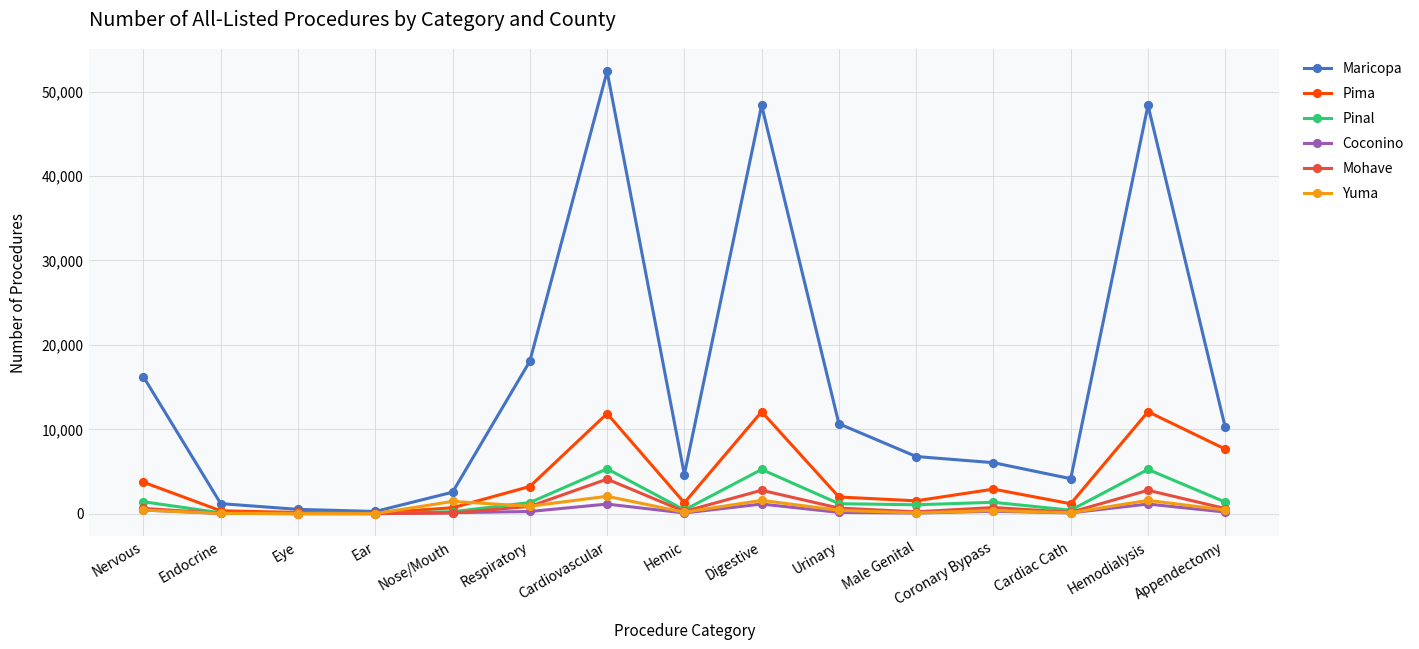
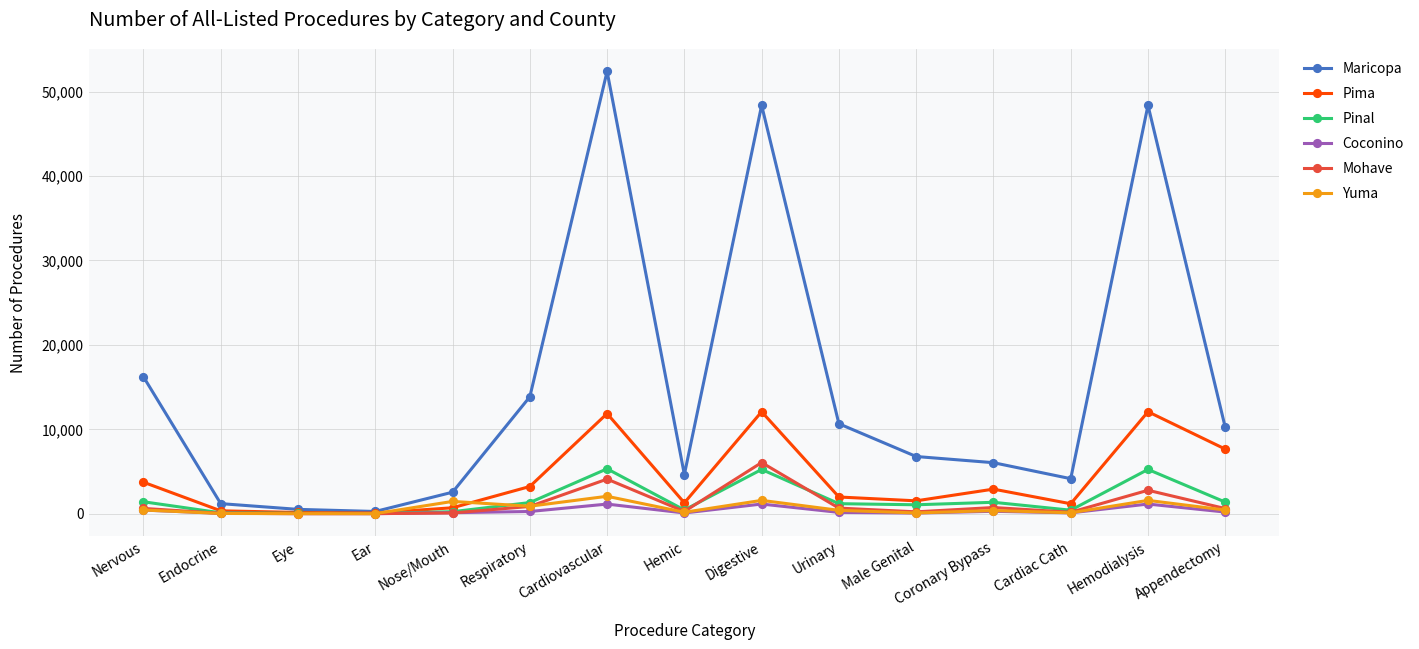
  {
    "Maricopa": {
      "Nervous": "16,000",
      "Endocrine": "1,000",
      "Eye": "1,000",
      "Nose/Mouth": "3,000",
-     "Respiratory": "18,000",
+     "Respiratory": "14,000",
      "Cardiovascular": "52,000",
      "Hemic": "5,000",
      "Digestive": "48,000",
      "Urinary": "11,000",
      "Male Genital": "7,000",
      "Coronary Bypass": "6,000",
      "Cardiac Cath": "4,000",
      "Hemodialysis": "48,000",
      "Appendectomy": "10,000"
    },
    "Pima": {
      "Nervous": "4,000",
      "Nose/Mouth": "1,000",
      "Respiratory": "3,000",
      "Cardiovascular": "12,000",
      "Hemic": "1,000",
      "Digestive": "12,000",
      "Urinary": "2,000",
      "Male Genital": "2,000",
      "Coronary Bypass": "3,000",
      "Cardiac Cath": "1,000",
      "Hemodialysis": "12,000",
      "Appendectomy": "8,000"
    },
    "Pinal": {
      "Nervous": "1,000",
      "Respiratory": "1,000",
      "Cardiovascular": "5,000",
      "Digestive": "5,000",
      "Urinary": "1,000",
      "Male Genital": "1,000",
      "Coronary Bypass": "1,000",
      "Hemodialysis": "5,000",
      "Appendectomy": "1,000"
    },
    "Coconino": {
      "Respiratory": "0",
      "Cardiovascular": "1,000",
      "Digestive": "1,000",
      "Hemodialysis": "1,000"
    },
    "Mohave": {
      "Cardiovascular": "4,000",
-     "Digestive": "3,000",
+     "Digestive": "6,000",
      "Coronary Bypass": "1,000",
      "Hemodialysis": "3,000"
    },
    "Yuma": {
      "Nose/Mouth": "1,000",
      "Cardiovascular": "2,000",
      "Digestive": "2,000",
      "Hemodialysis": "2,000"
    }
  }
